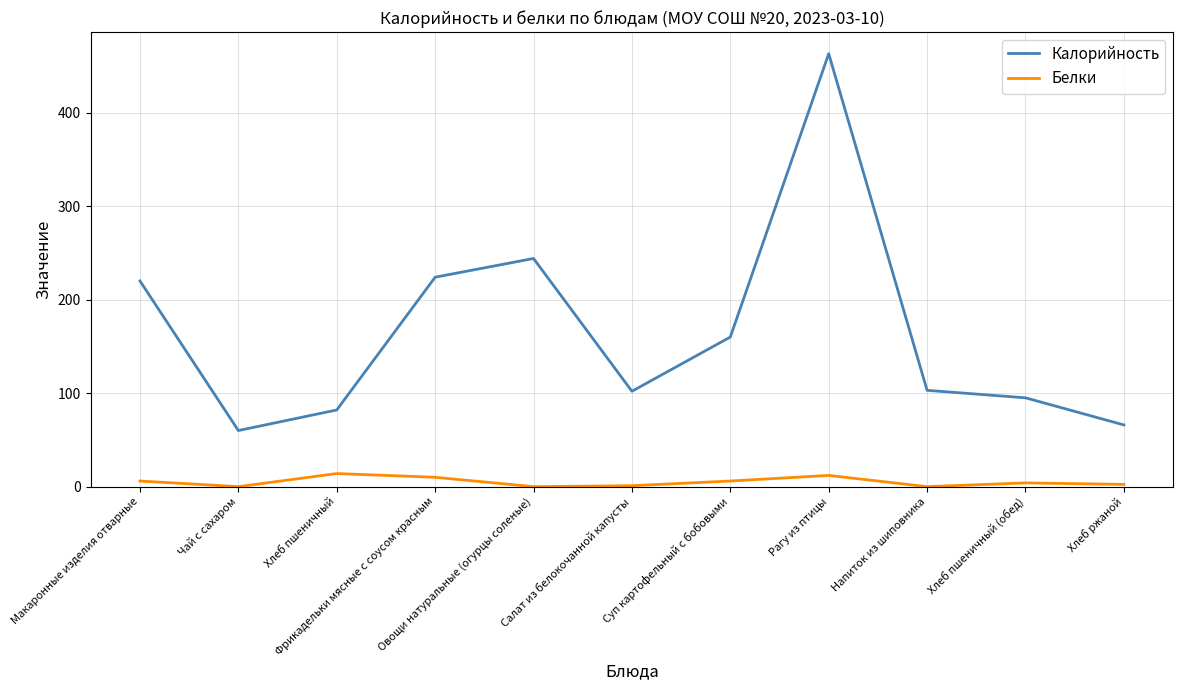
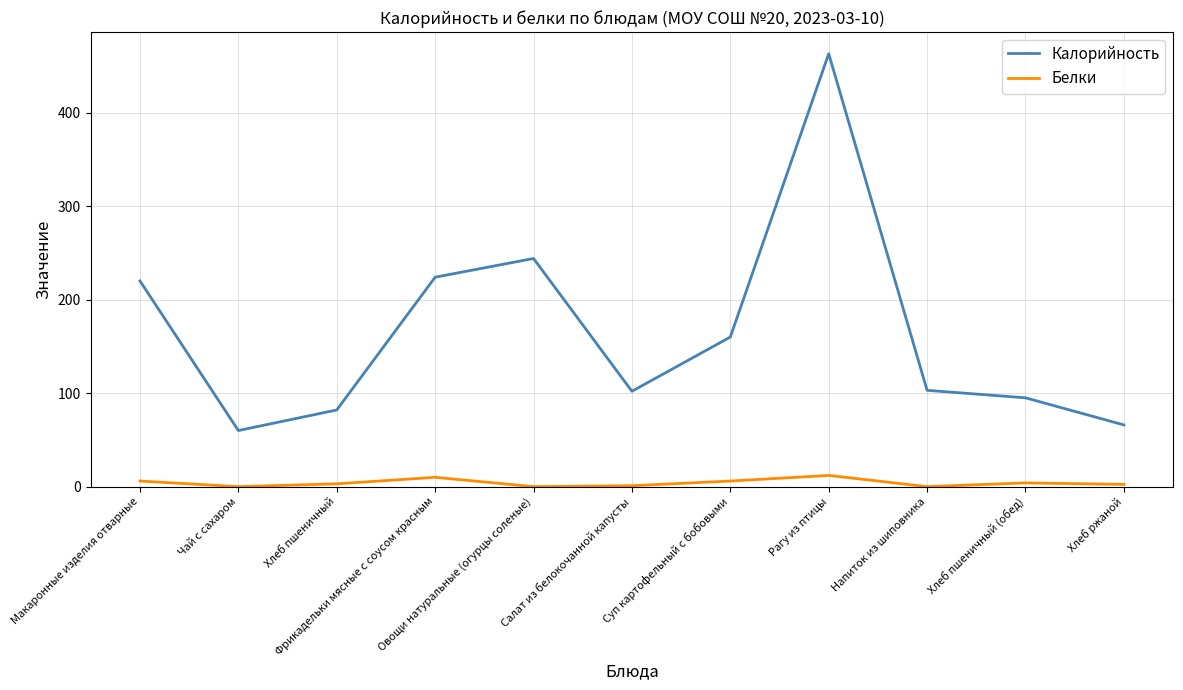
  {
    "Калорийность": {
      "Макаронные изделия отварные": 220,
      "Чай с сахаром": 60,
      "Хлеб пшеничный": 80,
      "Фрикадельки мясные с соусом красным": 220,
      "Овощи натуральные (огурцы соленые)": 240,
      "Салат из белокочанной капусты": 100,
      "Суп картофельный с бобовыми": 160,
      "Рагу из птицы": 460,
      "Напиток из шиповника": 100,
      "Хлеб пшеничный (обед)": 100,
      "Хлеб ржаной": 70
    },
    "Белки": {
      "Макаронные изделия отварные": 10,
      "Чай с сахаром": 0,
-     "Хлеб пшеничный": 10,
+     "Хлеб пшеничный": 0,
      "Фрикадельки мясные с соусом красным": 10,
      "Овощи натуральные (огурцы соленые)": 0,
      "Салат из белокочанной капусты": 0,
      "Суп картофельный с бобовыми": 10,
      "Рагу из птицы": 10,
      "Напиток из шиповника": 0,
      "Хлеб пшеничный (обед)": 0,
      "Хлеб ржаной": 0
    }
  }
